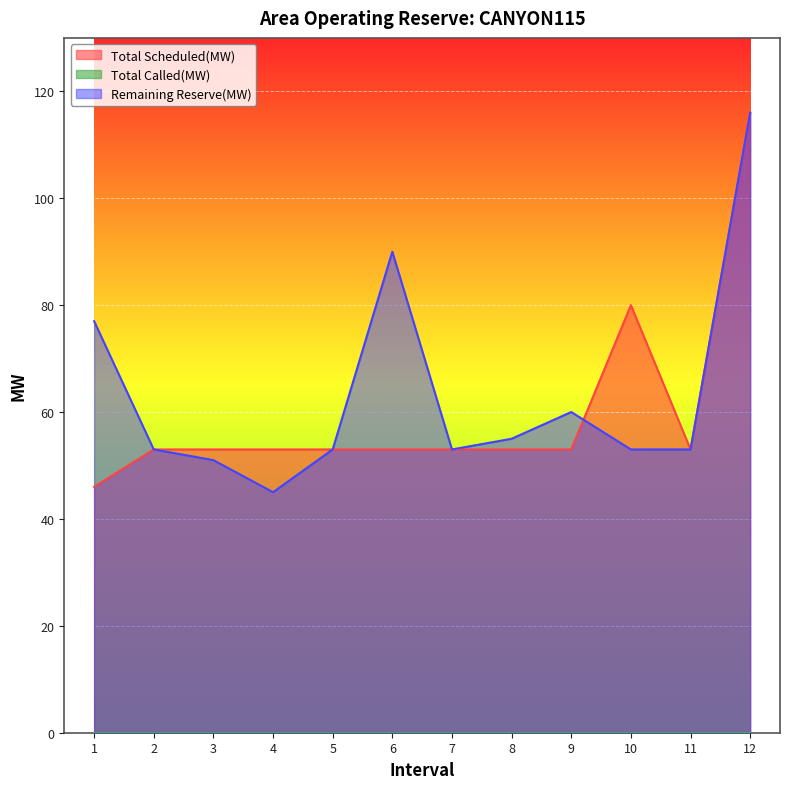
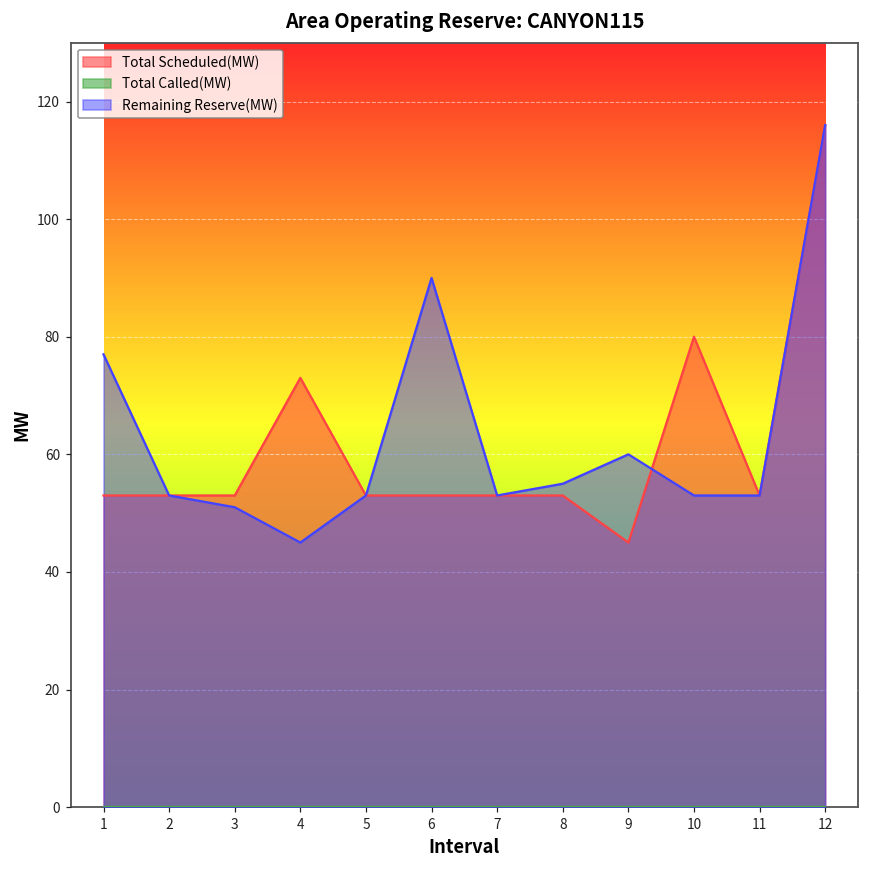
  {
    "Total Scheduled(MW)": {
-     "1": 46,
+     "1": 53,
      "3": 53,
-     "4": 53,
+     "4": 73,
      "6": 53,
      "8": 53,
-     "9": 53,
+     "9": 45,
      "10": 80
    },
    "Total Called(MW)": {
      "1": 0,
      "2": 0,
      "3": 0,
      "4": 0,
      "5": 0,
      "6": 0,
      "7": 0,
      "8": 0,
      "9": 0,
      "10": 0,
      "11": 0,
      "12": 0
    },
    "Remaining Reserve(MW)": {
      "1": 77,
      "3": 51,
      "4": 45,
      "6": 90,
      "8": 55,
      "9": 60,
      "10": 53
    }
  }
